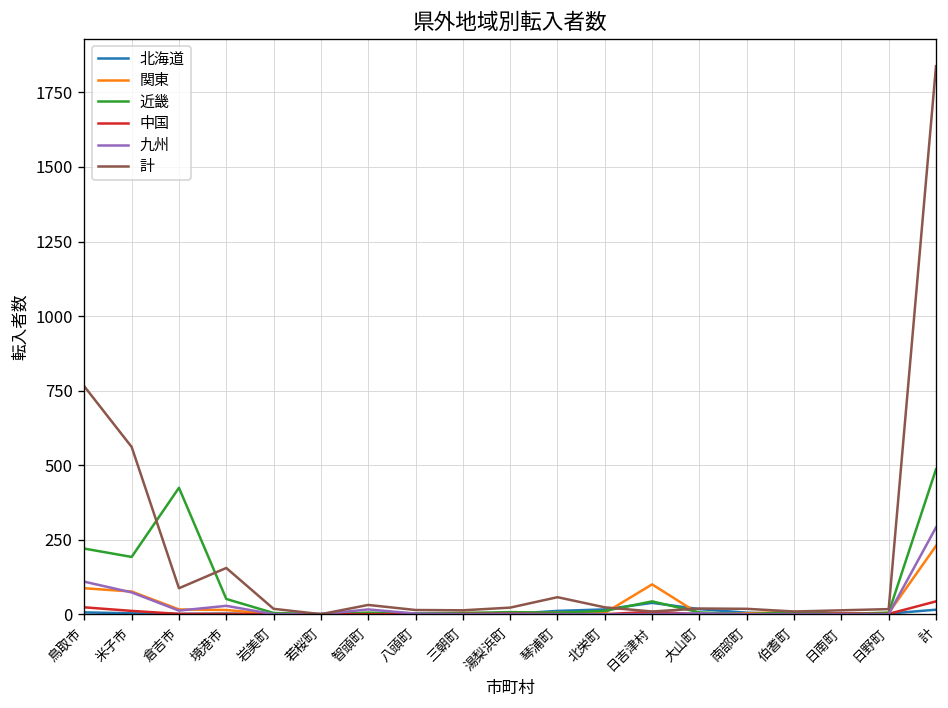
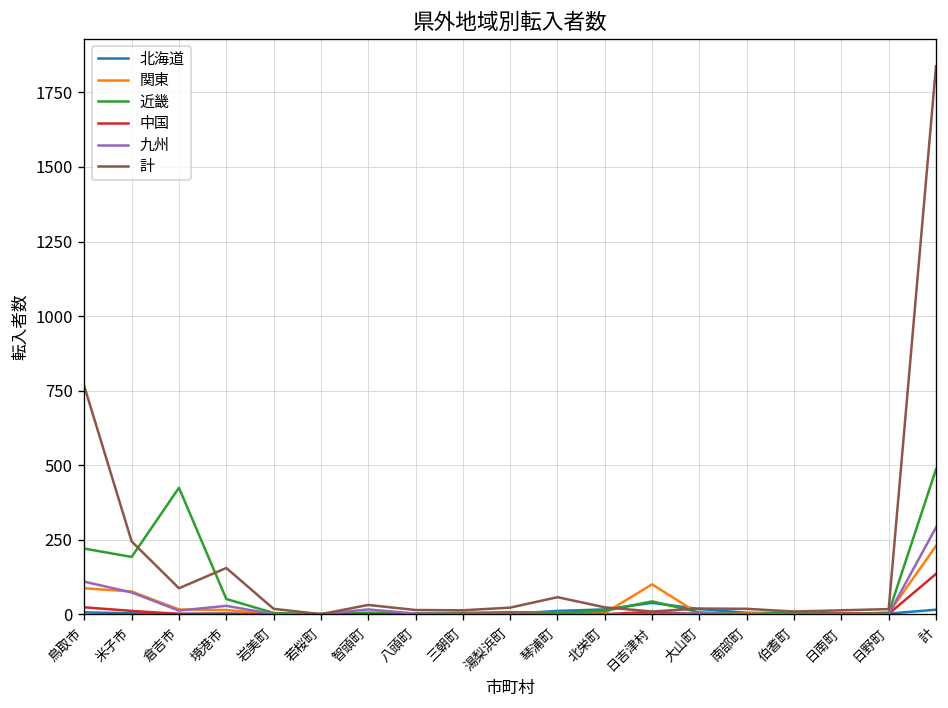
  {
    "北海道": {
      "鳥取市": 10,
      "計": 20
    },
    "関東": {
      "鳥取市": 90,
      "境港市": 10,
      "日吉津村": 100,
      "計": 230
    },
    "近畿": {
      "鳥取市": 220,
      "米子市": 190,
      "倉吉市": 420,
      "境港市": 50,
      "計": 490
    },
    "中国": {
      "鳥取市": 20,
-     "計": 40
+     "計": 140
    },
    "九州": {
      "鳥取市": 110,
      "境港市": 30,
      "智頭町": 20,
      "計": 290
    },
    "計": {
      "鳥取市": 760,
-     "米子市": 560,
+     "米子市": 240,
      "倉吉市": 90,
      "境港市": 160,
      "岩美町": 20,
      "智頭町": 30,
      "八頭町": 10,
      "湯梨浜町": 20,
      "琴浦町": 60,
      "南部町": 20,
      "日南町": 10,
      "日野町": 20,
      "計": 1840
    }
  }
